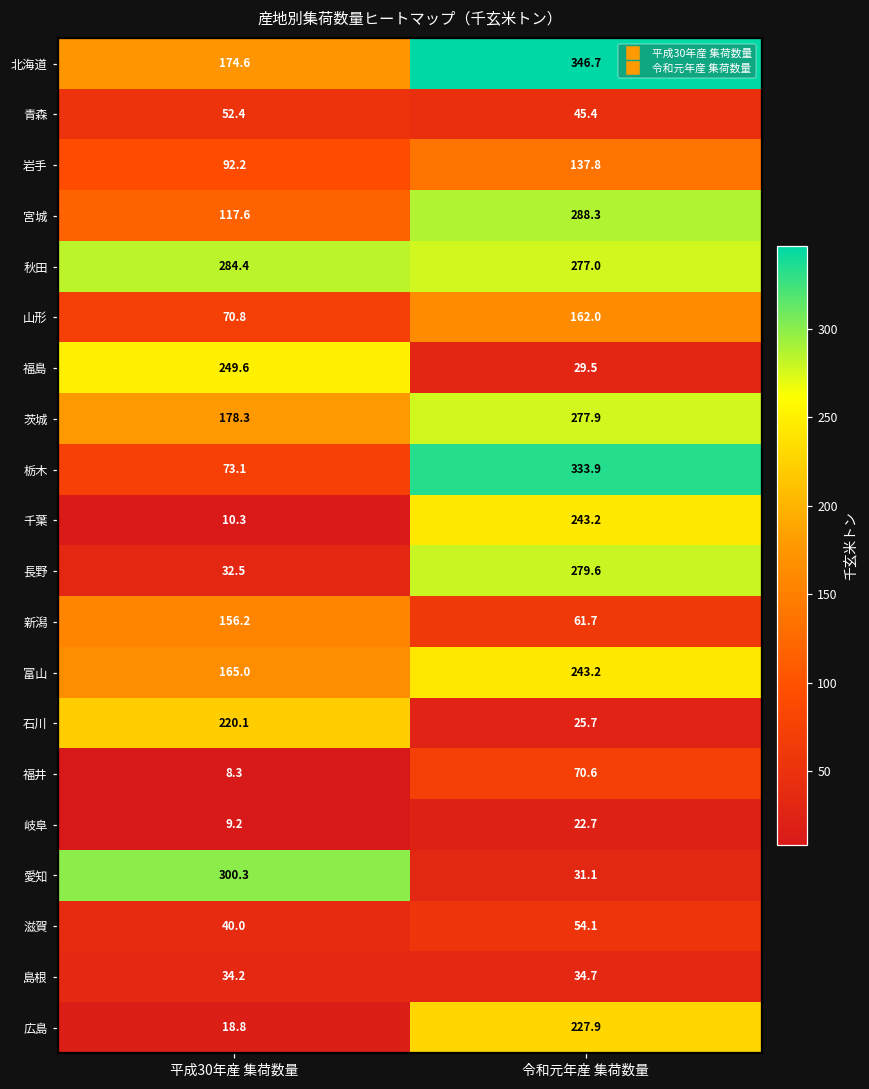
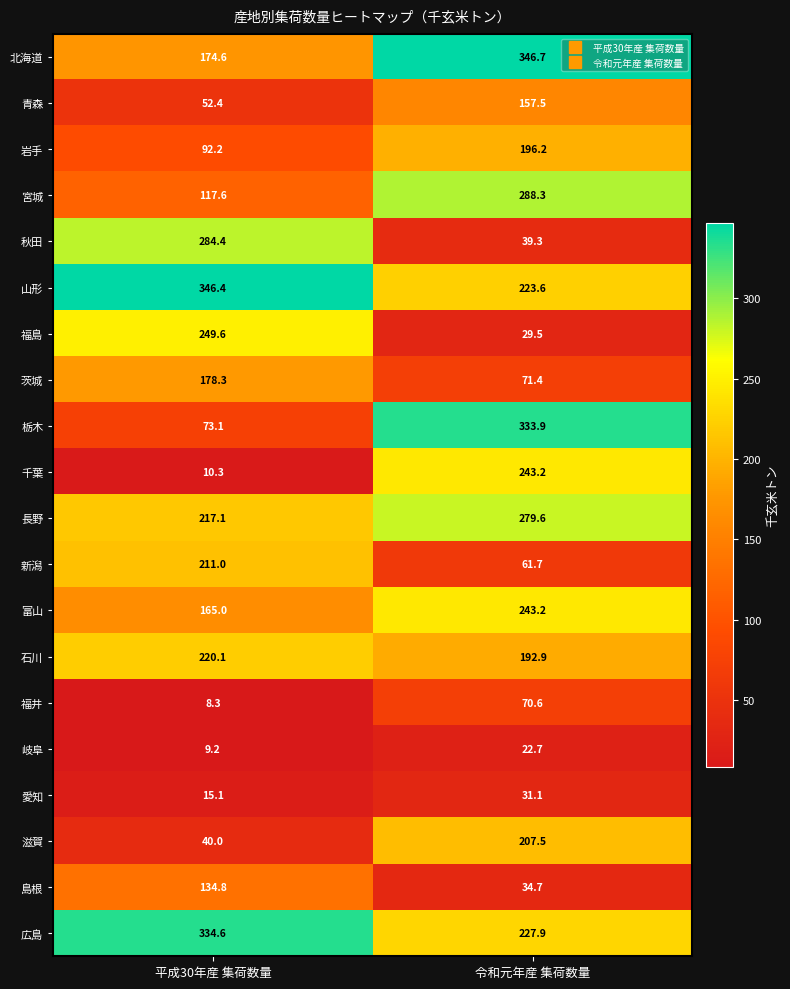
  {
    "北海道": {
      "平成30年産 集荷数量": 174.6,
      "令和元年産 集荷数量": 346.7
    },
    "青森": {
      "平成30年産 集荷数量": 52.4,
-     "令和元年産 集荷数量": 45.4
+     "令和元年産 集荷数量": 157.5
    },
    "岩手": {
      "平成30年産 集荷数量": 92.2,
-     "令和元年産 集荷数量": 137.8
+     "令和元年産 集荷数量": 196.2
    },
    "宮城": {
      "平成30年産 集荷数量": 117.6,
      "令和元年産 集荷数量": 288.3
    },
    "秋田": {
      "平成30年産 集荷数量": 284.4,
-     "令和元年産 集荷数量": 277.0
+     "令和元年産 集荷数量": 39.3
    },
    "山形": {
-     "平成30年産 集荷数量": 70.8,
-     "令和元年産 集荷数量": 162.0
+     "平成30年産 集荷数量": 346.4,
+     "令和元年産 集荷数量": 223.6
    },
    "福島": {
      "平成30年産 集荷数量": 249.6,
      "令和元年産 集荷数量": 29.5
    },
    "茨城": {
      "平成30年産 集荷数量": 178.3,
-     "令和元年産 集荷数量": 277.9
+     "令和元年産 集荷数量": 71.4
    },
    "栃木": {
      "平成30年産 集荷数量": 73.1,
      "令和元年産 集荷数量": 333.9
    },
    "千葉": {
      "平成30年産 集荷数量": 10.3,
      "令和元年産 集荷数量": 243.2
    },
    "長野": {
-     "平成30年産 集荷数量": 32.5,
+     "平成30年産 集荷数量": 217.1,
      "令和元年産 集荷数量": 279.6
    },
    "新潟": {
-     "平成30年産 集荷数量": 156.2,
+     "平成30年産 集荷数量": 211.0,
      "令和元年産 集荷数量": 61.7
    },
    "富山": {
      "平成30年産 集荷数量": 165.0,
      "令和元年産 集荷数量": 243.2
    },
    "石川": {
      "平成30年産 集荷数量": 220.1,
-     "令和元年産 集荷数量": 25.7
+     "令和元年産 集荷数量": 192.9
    },
    "福井": {
      "平成30年産 集荷数量": 8.3,
      "令和元年産 集荷数量": 70.6
    },
    "岐阜": {
      "平成30年産 集荷数量": 9.2,
      "令和元年産 集荷数量": 22.7
    },
    "愛知": {
-     "平成30年産 集荷数量": 300.3,
+     "平成30年産 集荷数量": 15.1,
      "令和元年産 集荷数量": 31.1
    },
    "滋賀": {
      "平成30年産 集荷数量": 40.0,
-     "令和元年産 集荷数量": 54.1
+     "令和元年産 集荷数量": 207.5
    },
    "島根": {
-     "平成30年産 集荷数量": 34.2,
+     "平成30年産 集荷数量": 134.8,
      "令和元年産 集荷数量": 34.7
    },
    "広島": {
-     "平成30年産 集荷数量": 18.8,
+     "平成30年産 集荷数量": 334.6,
      "令和元年産 集荷数量": 227.9
    }
  }
